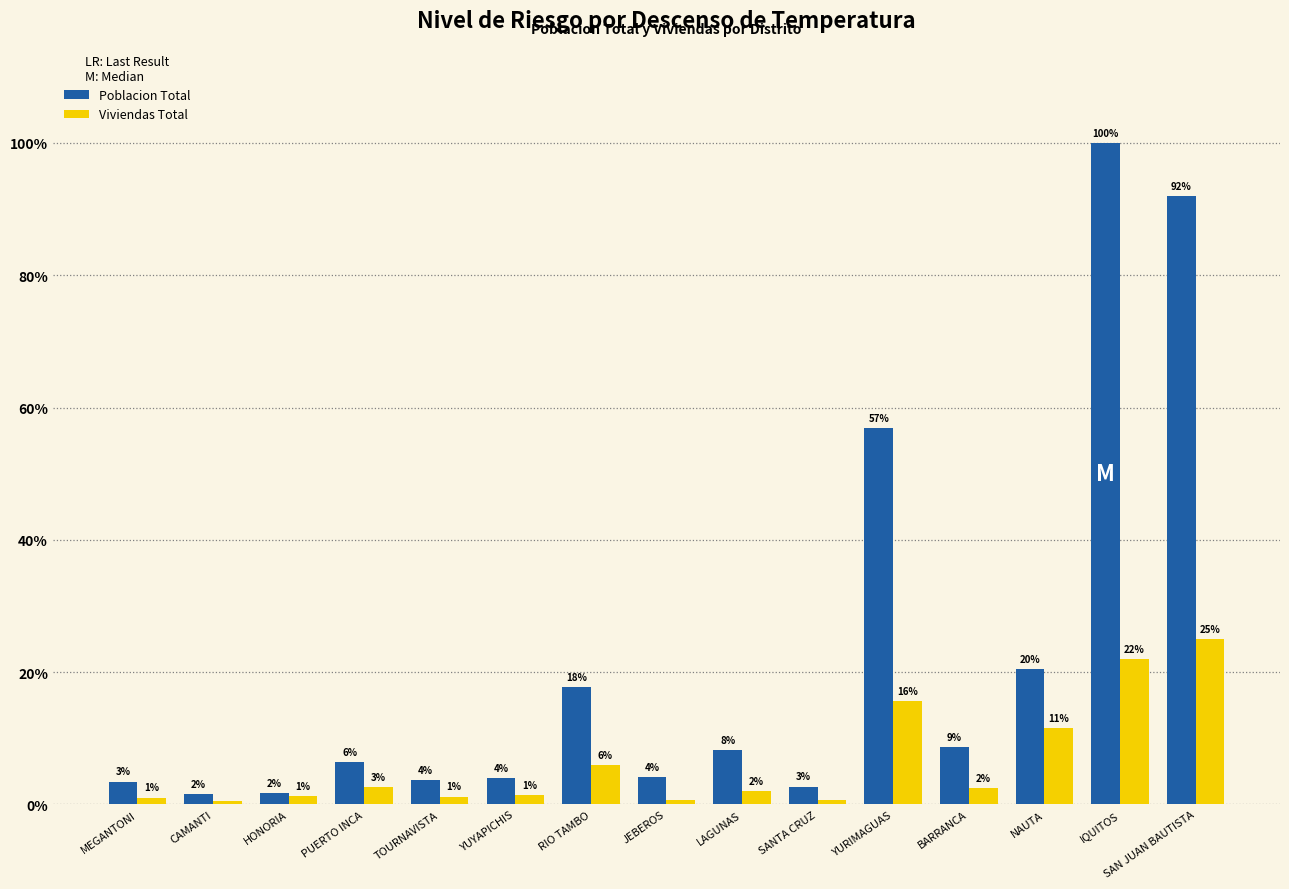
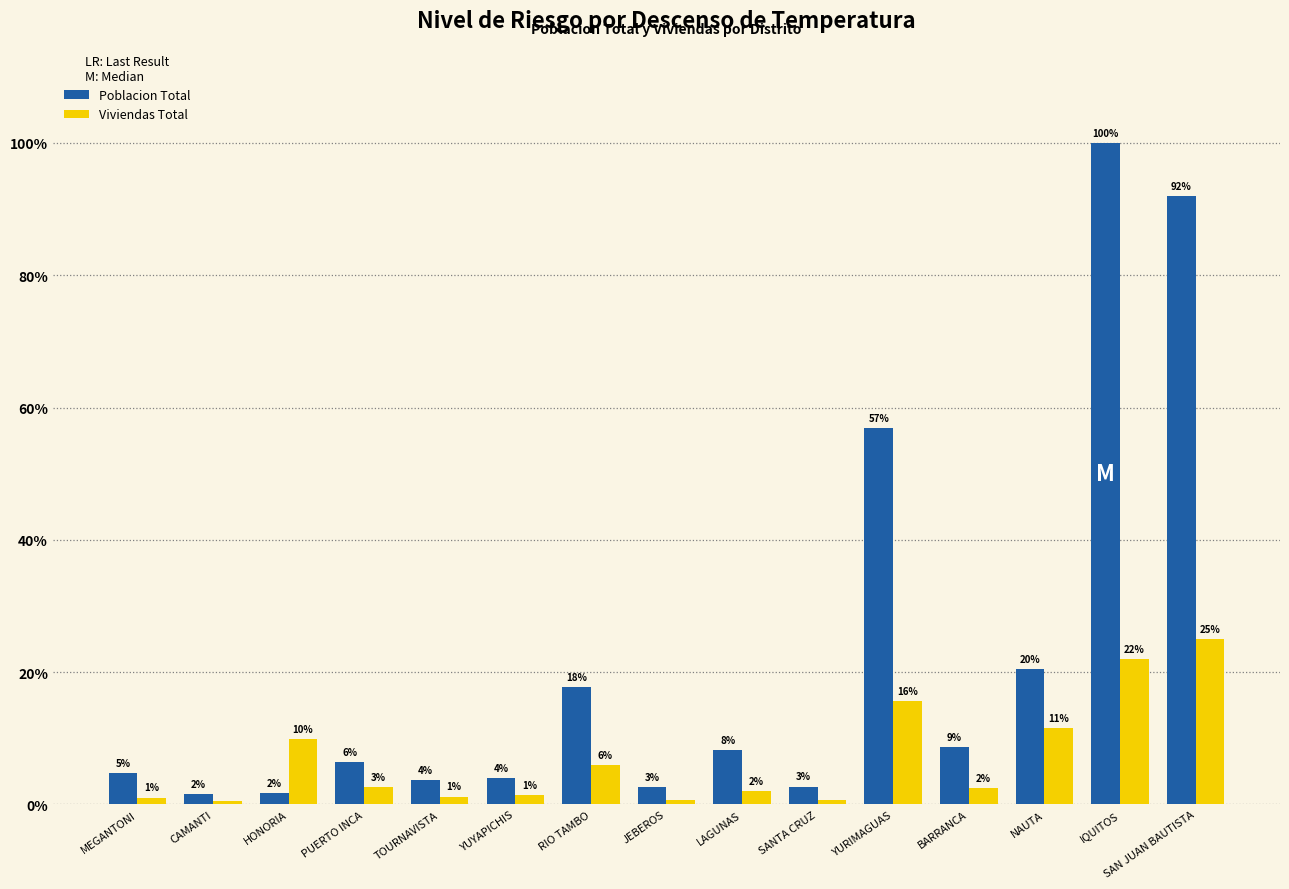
  {
    "Poblacion Total": {
-     "MEGANTONI": "3%",
+     "MEGANTONI": "5%",
      "CAMANTI": "2%",
      "HONORIA": "2%",
      "PUERTO INCA": "6%",
      "TOURNAVISTA": "4%",
      "YUYAPICHIS": "4%",
      "RIO TAMBO": "18%",
-     "JEBEROS": "4%",
+     "JEBEROS": "3%",
      "LAGUNAS": "8%",
      "SANTA CRUZ": "3%",
      "YURIMAGUAS": "57%",
      "BARRANCA": "9%",
      "NAUTA": "20%",
      "IQUITOS": "100%",
      "SAN JUAN BAUTISTA": "92%"
    },
    "Viviendas Total": {
      "MEGANTONI": "1%",
-     "HONORIA": "1%",
+     "HONORIA": "10%",
      "PUERTO INCA": "3%",
      "TOURNAVISTA": "1%",
      "YUYAPICHIS": "1%",
      "RIO TAMBO": "6%",
      "LAGUNAS": "2%",
      "YURIMAGUAS": "16%",
      "BARRANCA": "2%",
      "NAUTA": "11%",
      "IQUITOS": "22%",
      "SAN JUAN BAUTISTA": "25%"
    }
  }
